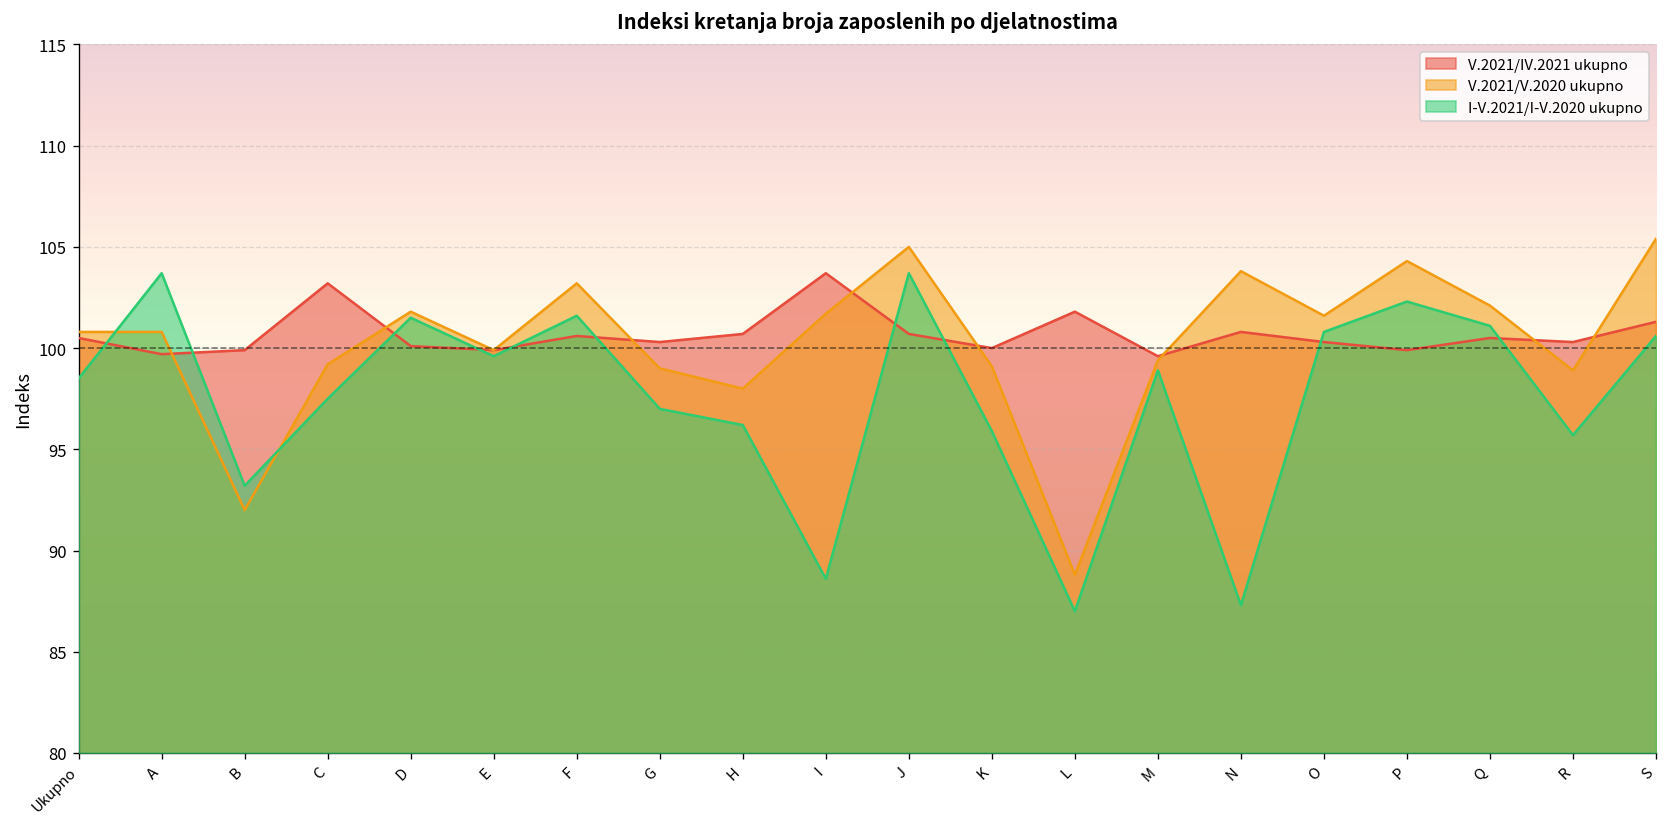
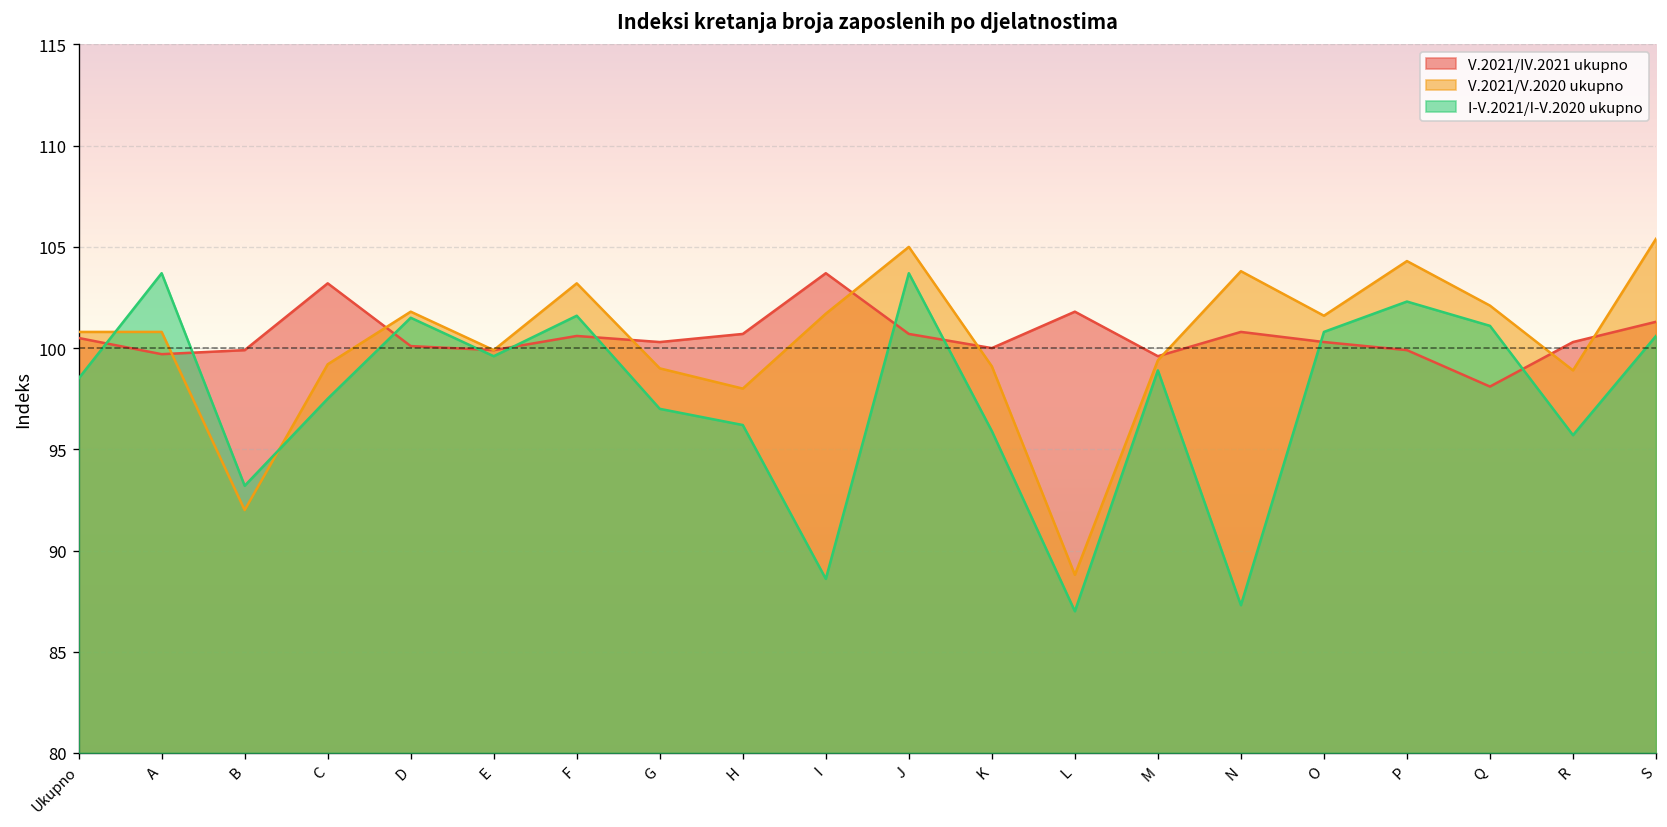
  {
    "V.2021/IV.2021 ukupno": {
      "Ukupno": 100.5,
      "A": 99.7,
      "B": 99.9,
      "C": 103.2,
      "D": 100.1,
      "F": 100.6,
      "G": 100.3,
      "H": 100.7,
      "I": 103.7,
      "J": 100.7,
      "K": 100.0,
      "L": 101.8,
      "M": 99.6,
      "N": 100.8,
      "O": 100.3,
      "P": 99.9,
-     "Q": 100.5,
+     "Q": 98.1,
      "R": 100.3,
      "S": 101.3
    },
    "V.2021/V.2020 ukupno": {
      "Ukupno": 100.8,
      "A": 100.8,
      "B": 92.0,
      "C": 99.2,
      "D": 101.8,
      "F": 103.2,
      "G": 99.0,
      "H": 98.0,
      "I": 101.7,
      "J": 105.0,
      "K": 99.1,
      "L": 88.8,
      "M": 99.4,
      "N": 103.8,
      "O": 101.6,
      "P": 104.3,
      "Q": 102.1,
      "R": 98.9,
      "S": 105.4
    },
    "I-V.2021/I-V.2020 ukupno": {
      "Ukupno": 98.5,
      "A": 103.7,
      "B": 93.2,
      "C": 97.5,
      "D": 101.5,
      "E": 99.6,
      "F": 101.6,
      "G": 97.0,
      "H": 96.2,
      "I": 88.6,
      "J": 103.7,
      "K": 95.9,
      "L": 87.0,
      "M": 98.9,
      "N": 87.3,
      "O": 100.8,
      "P": 102.3,
      "Q": 101.1,
      "R": 95.7,
      "S": 100.6
    }
  }
